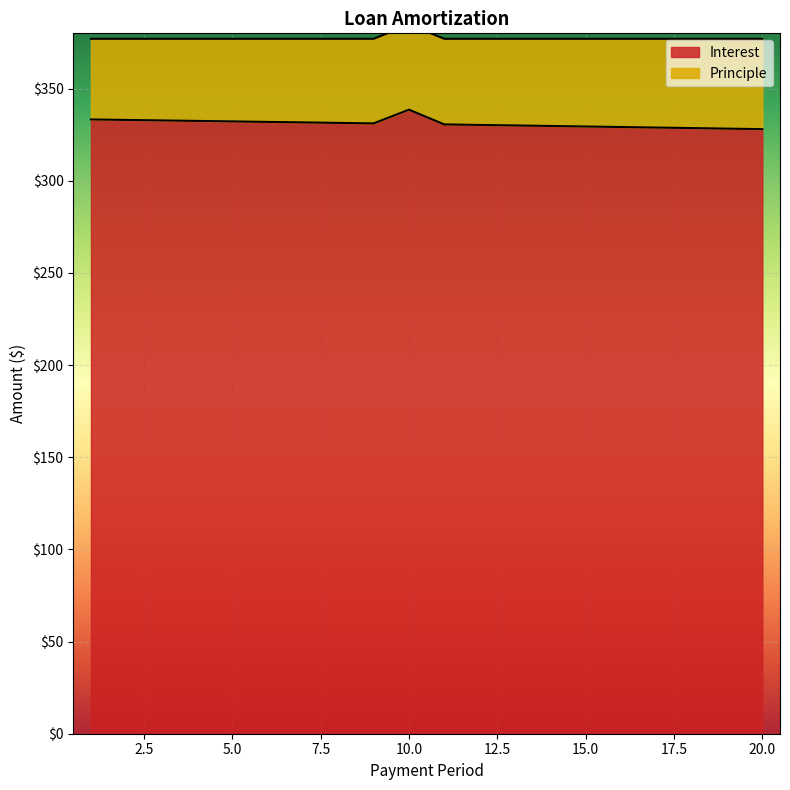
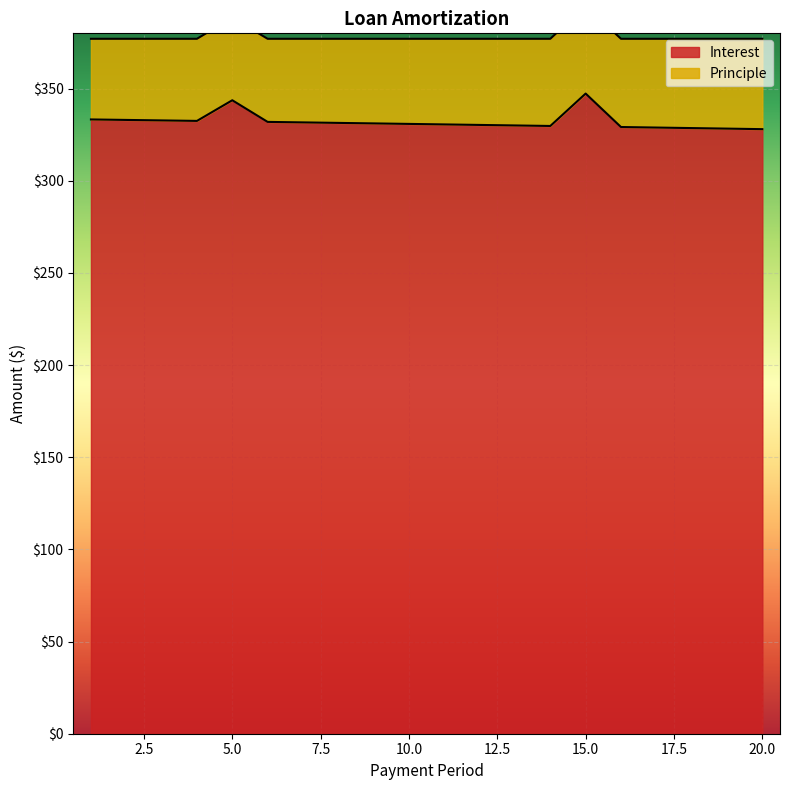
  {
    "Interest": {
-     "5.0": "$332",
-     "10.0": "$339",
-     "15.0": "$329",
+     "5.0": "$344",
+     "10.0": "$331",
+     "15.0": "$347",
      "20.0": "$328"
    },
    "Principle": {
      "20.0": "$49"
    }
  }
